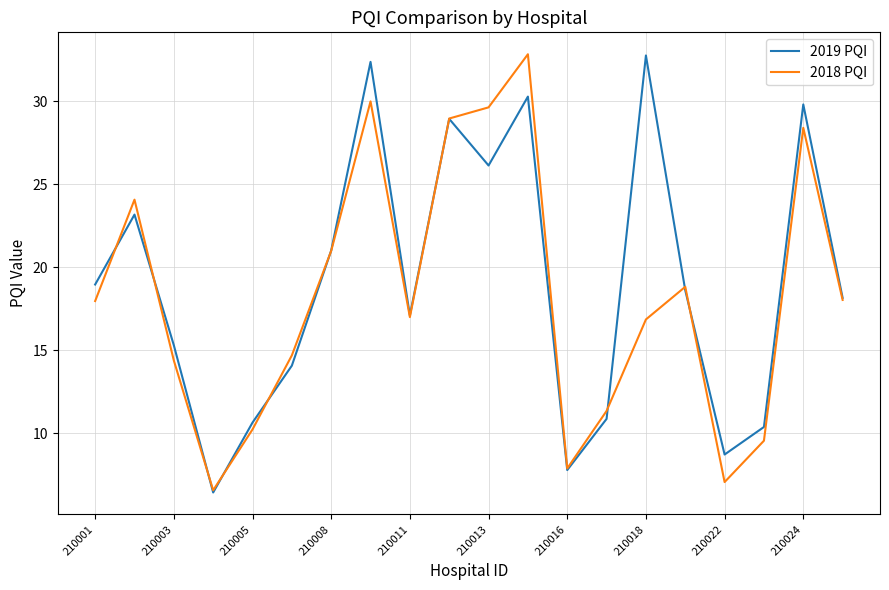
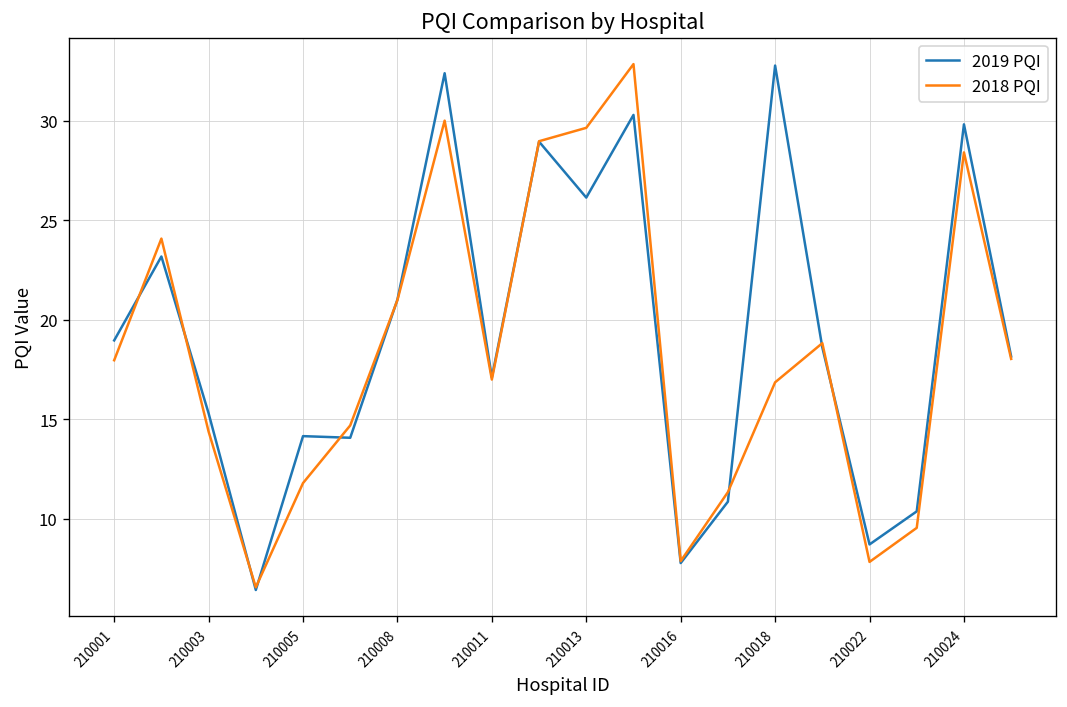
  {
    "2019 PQI": {
      "210001": 19.0,
      "210003": 15.3,
-     "210005": 10.6,
+     "210005": 14.2,
      "210013": 26.1,
      "210018": 32.8,
      "210022": 8.7,
      "210024": 29.8
    },
    "2018 PQI": {
      "210001": 18.0,
      "210003": 14.4,
-     "210005": 10.2,
+     "210005": 11.8,
      "210013": 29.6,
      "210018": 16.9,
-     "210022": 7.1,
+     "210022": 7.8,
      "210024": 28.4
    }
  }
